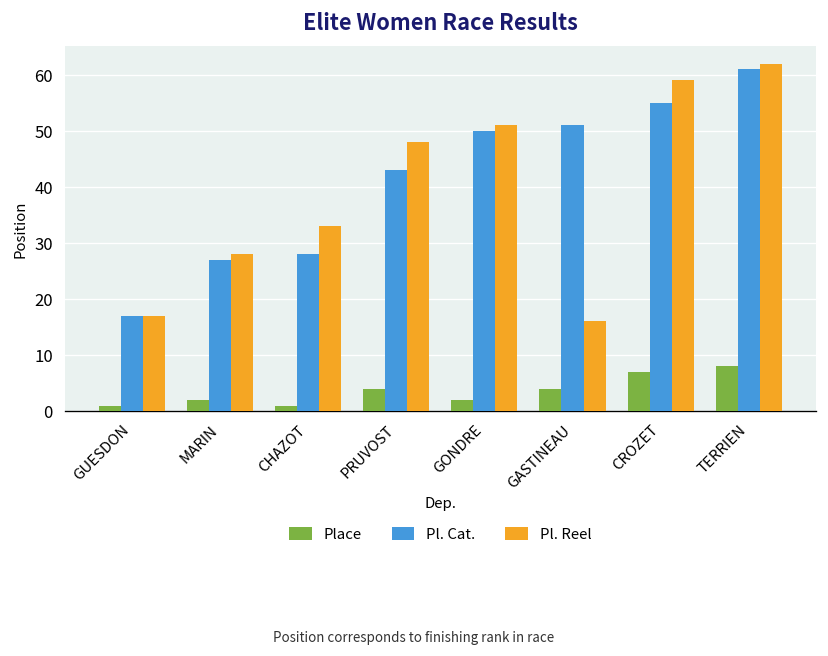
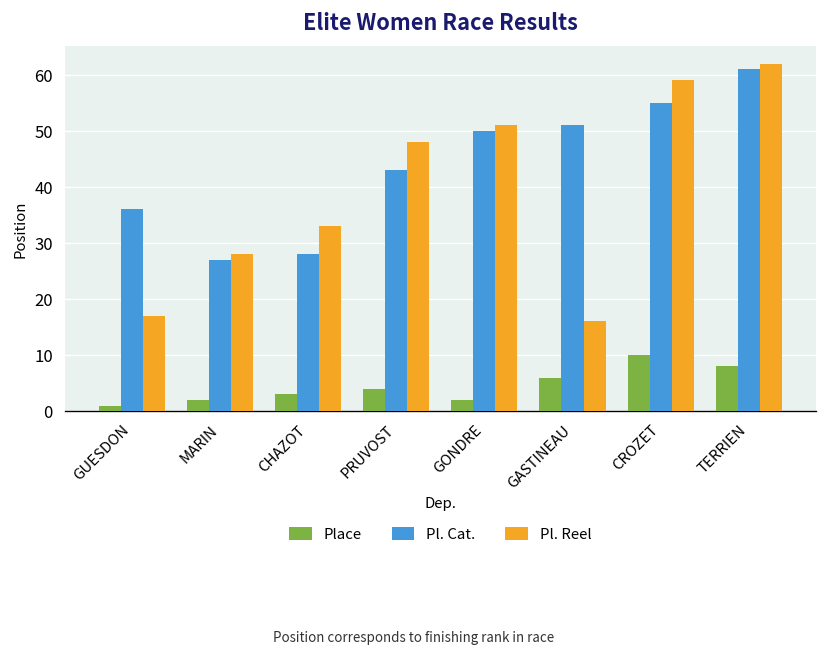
  {
    "Place": {
      "GUESDON": 1,
      "MARIN": 2,
-     "CHAZOT": 1,
+     "CHAZOT": 3,
      "PRUVOST": 4,
      "GONDRE": 2,
-     "GASTINEAU": 4,
-     "CROZET": 7,
+     "GASTINEAU": 6,
+     "CROZET": 10,
      "TERRIEN": 8
    },
    "Pl. Cat.": {
-     "GUESDON": 17,
+     "GUESDON": 36,
      "MARIN": 27,
      "CHAZOT": 28,
      "PRUVOST": 43,
      "GONDRE": 50,
      "GASTINEAU": 51,
      "CROZET": 55,
      "TERRIEN": 61
    },
    "Pl. Reel": {
      "GUESDON": 17,
      "MARIN": 28,
      "CHAZOT": 33,
      "PRUVOST": 48,
      "GONDRE": 51,
      "GASTINEAU": 16,
      "CROZET": 59,
      "TERRIEN": 62
    }
  }
